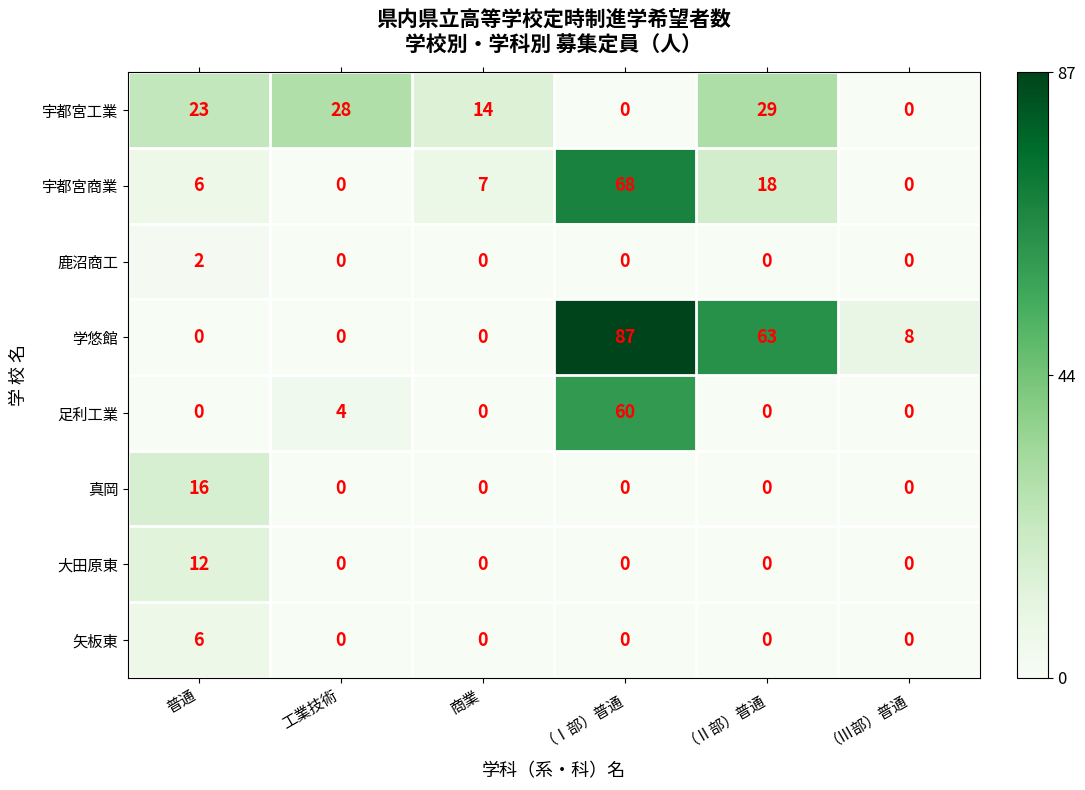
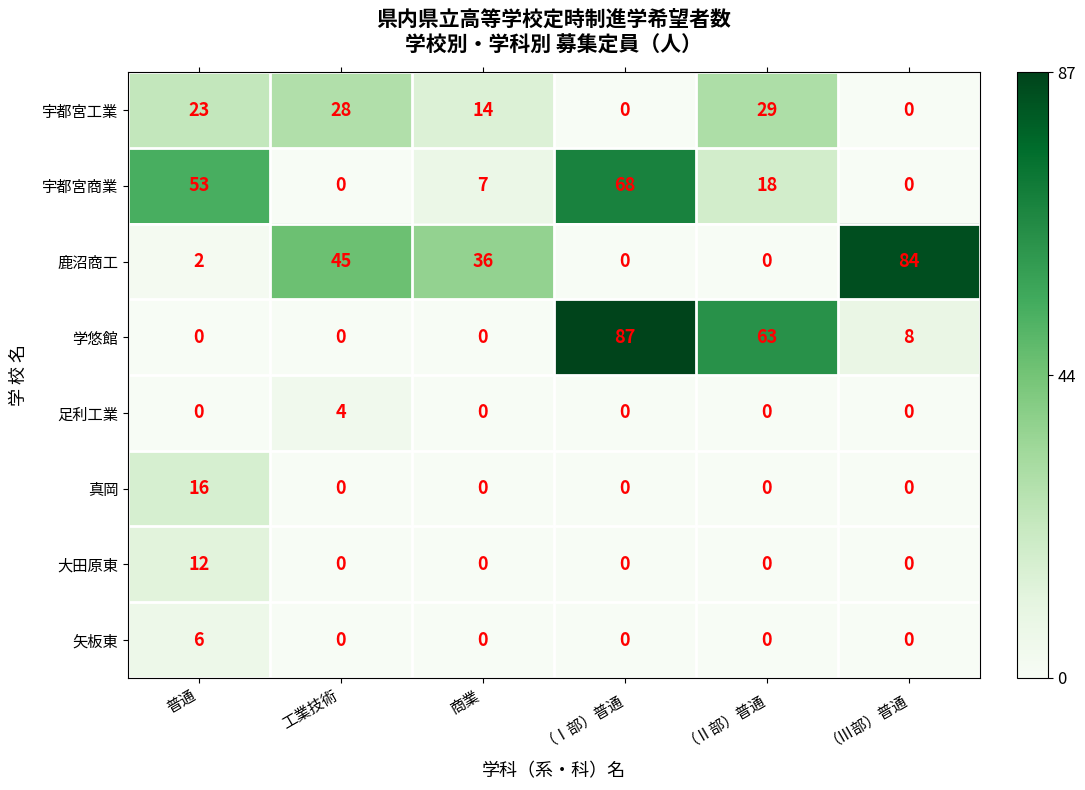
  {
    "宇都宮工業": {
      "普通": 23,
      "工業技術": 28,
      "商業": 14,
      "（Ⅰ部）普通": 0,
      "（Ⅱ部）普通": 29,
      "（Ⅲ部）普通": 0
    },
    "宇都宮商業": {
-     "普通": 6,
+     "普通": 53,
      "工業技術": 0,
      "商業": 7,
      "（Ⅰ部）普通": 68,
      "（Ⅱ部）普通": 18,
      "（Ⅲ部）普通": 0
    },
    "鹿沼商工": {
      "普通": 2,
-     "工業技術": 0,
-     "商業": 0,
+     "工業技術": 45,
+     "商業": 36,
      "（Ⅰ部）普通": 0,
      "（Ⅱ部）普通": 0,
-     "（Ⅲ部）普通": 0
+     "（Ⅲ部）普通": 84
    },
    "学悠館": {
      "普通": 0,
      "工業技術": 0,
      "商業": 0,
      "（Ⅰ部）普通": 87,
      "（Ⅱ部）普通": 63,
      "（Ⅲ部）普通": 8
    },
    "足利工業": {
      "普通": 0,
      "工業技術": 4,
      "商業": 0,
-     "（Ⅰ部）普通": 60,
+     "（Ⅰ部）普通": 0,
      "（Ⅱ部）普通": 0,
      "（Ⅲ部）普通": 0
    },
    "真岡": {
      "普通": 16,
      "工業技術": 0,
      "商業": 0,
      "（Ⅰ部）普通": 0,
      "（Ⅱ部）普通": 0,
      "（Ⅲ部）普通": 0
    },
    "大田原東": {
      "普通": 12,
      "工業技術": 0,
      "商業": 0,
      "（Ⅰ部）普通": 0,
      "（Ⅱ部）普通": 0,
      "（Ⅲ部）普通": 0
    },
    "矢板東": {
      "普通": 6,
      "工業技術": 0,
      "商業": 0,
      "（Ⅰ部）普通": 0,
      "（Ⅱ部）普通": 0,
      "（Ⅲ部）普通": 0
    }
  }
